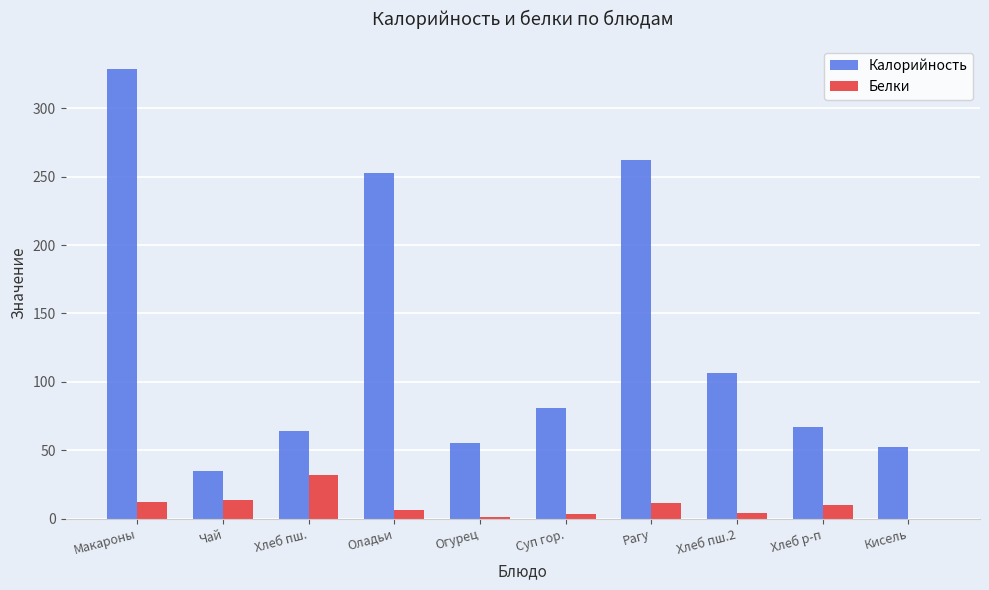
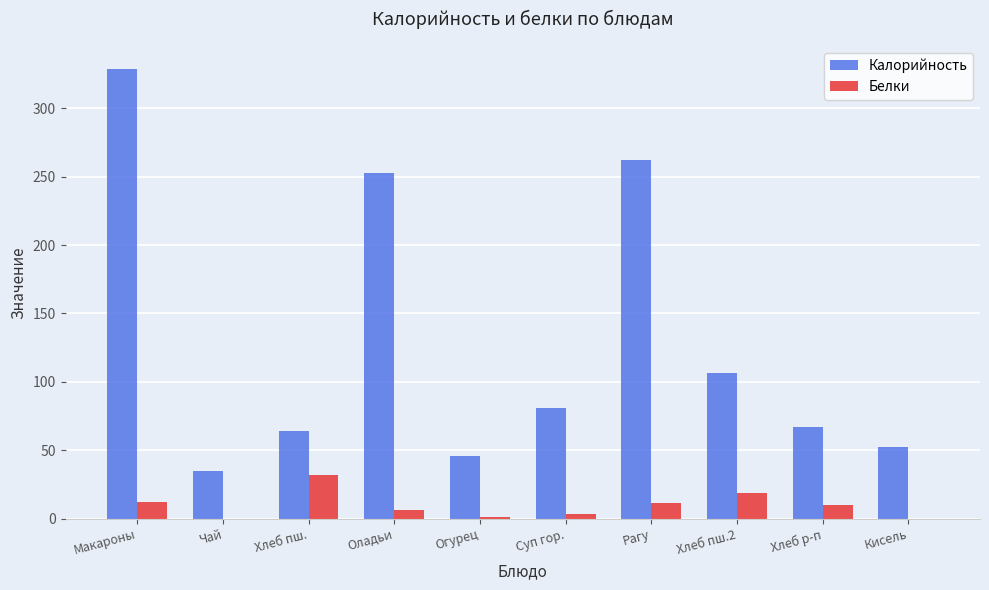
  {
    "Калорийность": {
      "Макароны": 329,
      "Чай": 35,
      "Хлеб пш.": 64,
      "Оладьи": 252,
-     "Огурец": 55,
+     "Огурец": 46,
      "Суп гор.": 81,
      "Рагу": 262,
      "Хлеб пш.2": 107,
      "Хлеб р-п": 67,
      "Кисель": 53
    },
    "Белки": {
      "Макароны": 12,
-     "Чай": 14,
+     "Чай": 0,
      "Хлеб пш.": 32,
      "Оладьи": 6,
      "Суп гор.": 3,
      "Рагу": 11,
-     "Хлеб пш.2": 4,
+     "Хлеб пш.2": 18,
      "Хлеб р-п": 10,
      "Кисель": 0
    }
  }
